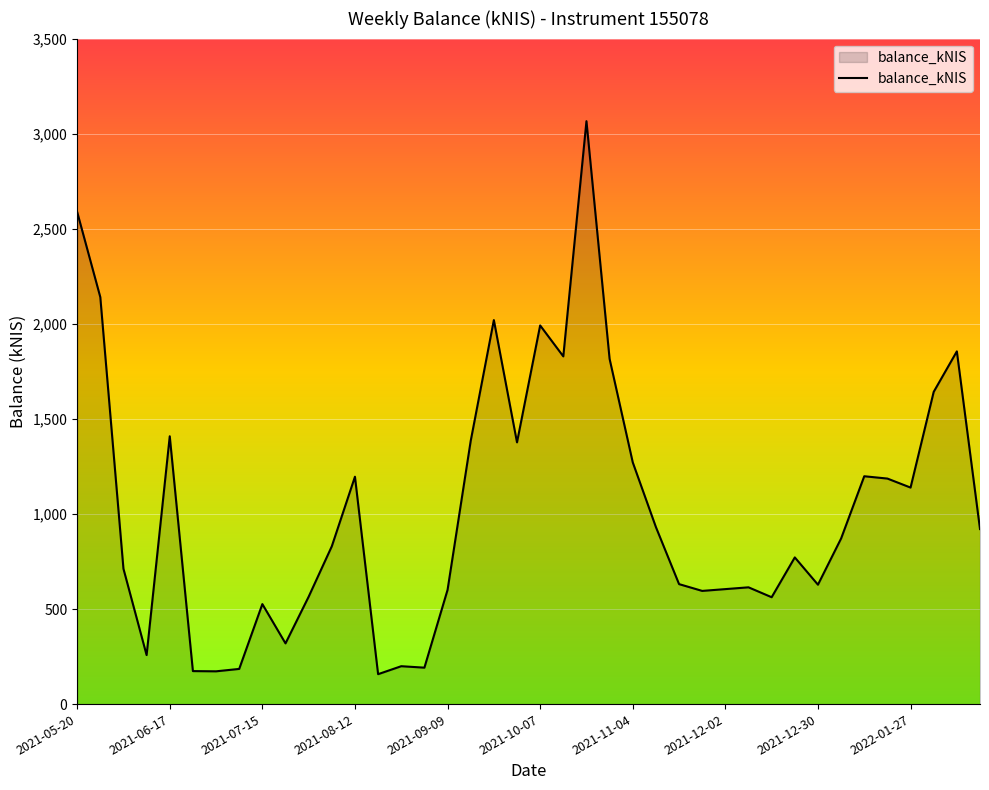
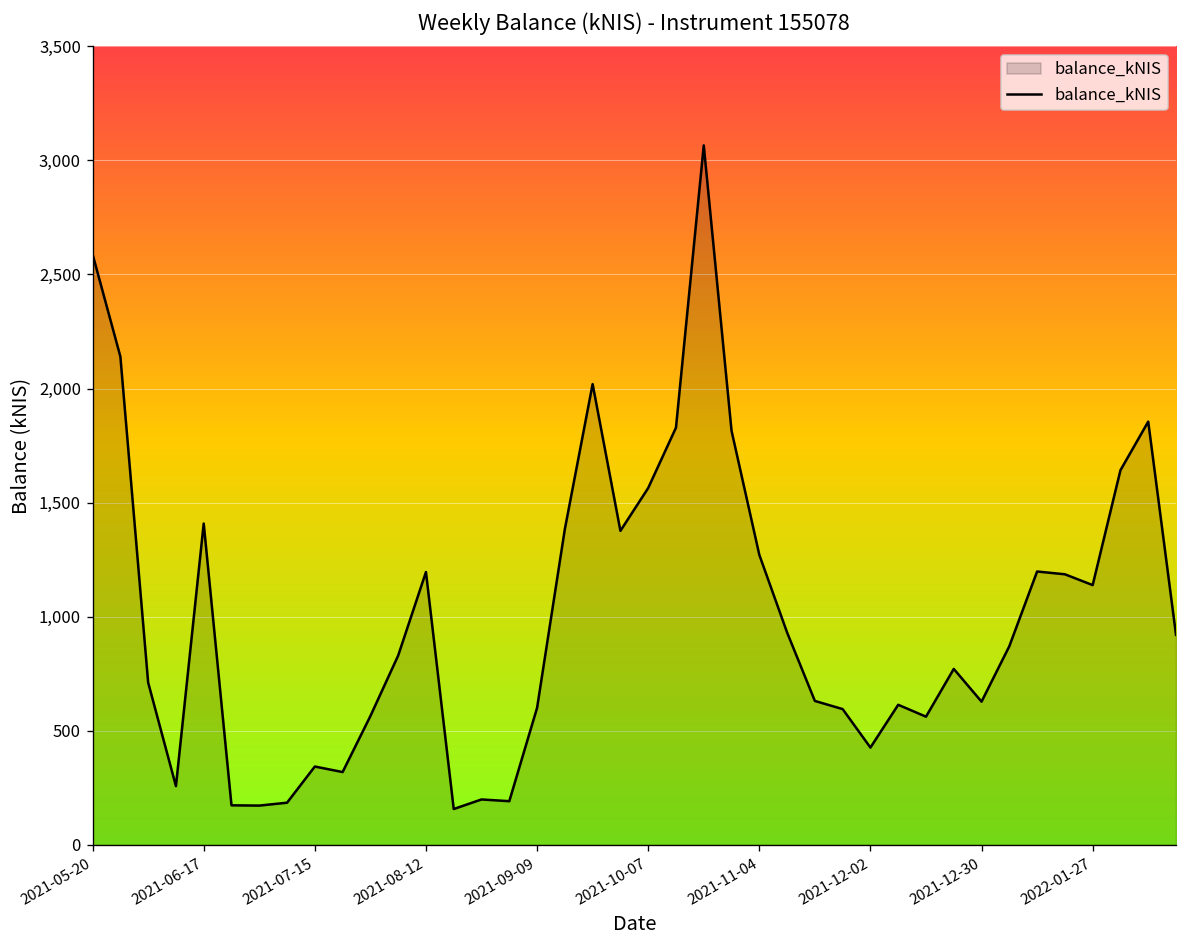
  {
    "2021-05-20": "2,590",
    "2021-06-17": "1,410",
-   "2021-07-15": "530",
+   "2021-07-15": "340",
    "2021-08-12": "1,200",
    "2021-09-09": "600",
-   "2021-10-07": "1,990",
+   "2021-10-07": "1,560",
    "2021-11-04": "1,270",
-   "2021-12-02": "600",
+   "2021-12-02": "430",
    "2021-12-30": "630",
    "2022-01-27": "1,140"
  }
